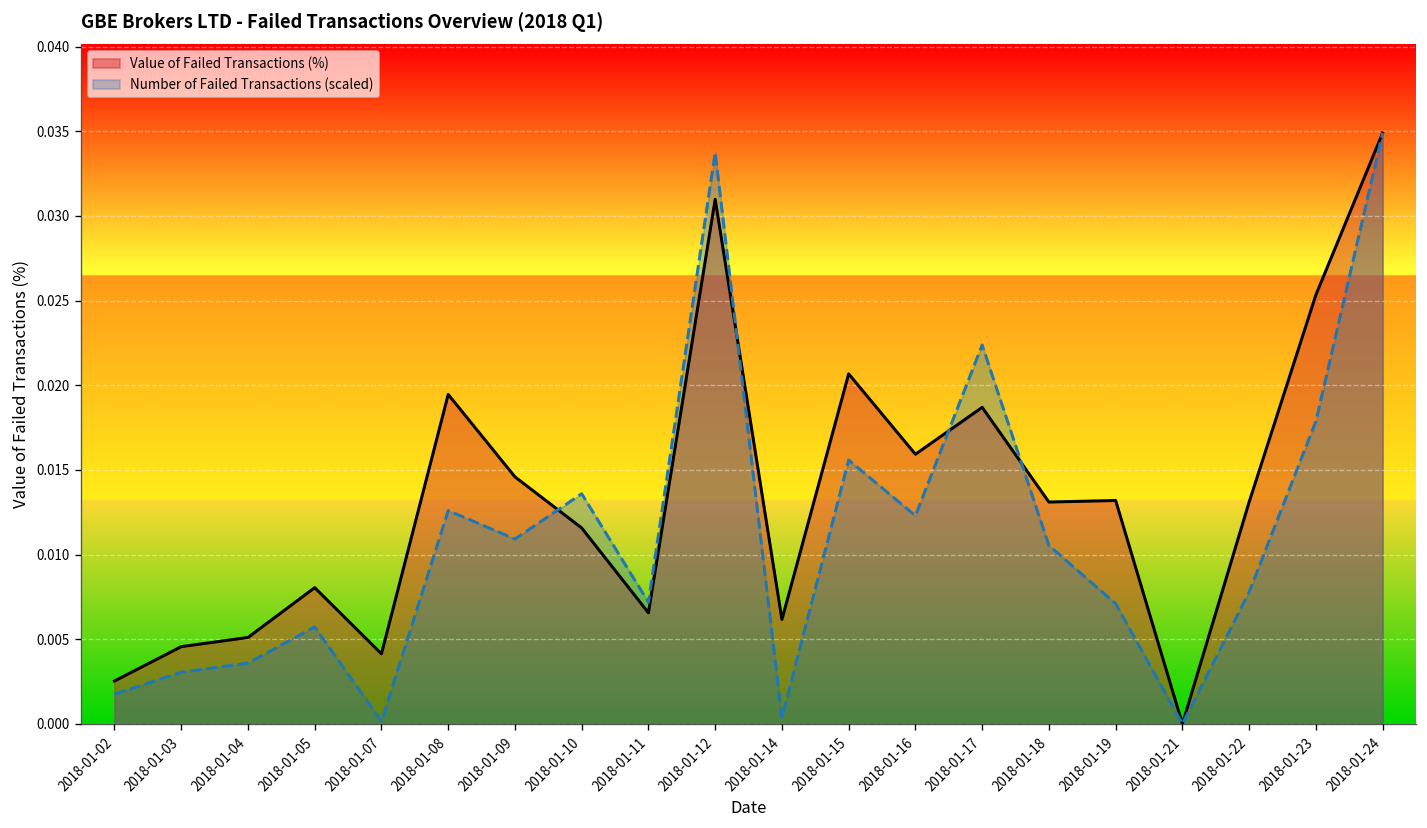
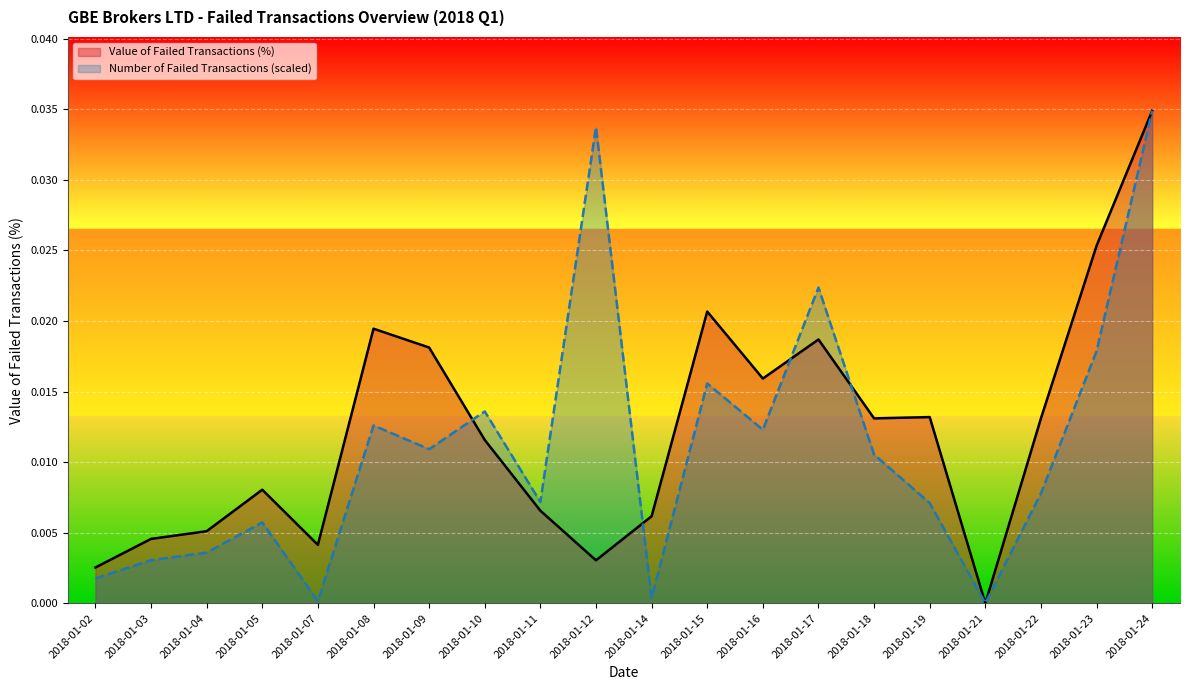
  {
    "Value of Failed Transactions (%)": {
      "2018-01-02": 0.0025,
      "2018-01-03": 0.0046,
      "2018-01-04": 0.0051,
      "2018-01-05": 0.0080,
      "2018-01-07": 0.0041,
      "2018-01-08": 0.0195,
-     "2018-01-09": 0.0146,
+     "2018-01-09": 0.0181,
      "2018-01-10": 0.0116,
      "2018-01-11": 0.0066,
-     "2018-01-12": 0.0310,
+     "2018-01-12": 0.0030,
      "2018-01-14": 0.0062,
      "2018-01-15": 0.0207,
      "2018-01-16": 0.0159,
      "2018-01-17": 0.0187,
      "2018-01-18": 0.0131,
      "2018-01-19": 0.0132,
      "2018-01-22": 0.0131,
      "2018-01-23": 0.0253
    },
    "Number of Failed Transactions (scaled)": {
      "2018-01-02": 0.0018,
      "2018-01-03": 0.0031,
      "2018-01-04": 0.0036,
      "2018-01-05": 0.0057,
      "2018-01-07": 0.0002,
      "2018-01-08": 0.0126,
      "2018-01-09": 0.0109,
      "2018-01-10": 0.0136,
      "2018-01-11": 0.0072,
      "2018-01-12": 0.0337,
      "2018-01-14": 0.0004,
      "2018-01-15": 0.0156,
      "2018-01-16": 0.0123,
      "2018-01-17": 0.0224,
      "2018-01-18": 0.0105,
      "2018-01-19": 0.0071,
      "2018-01-22": 0.0078,
      "2018-01-23": 0.0179
    }
  }
